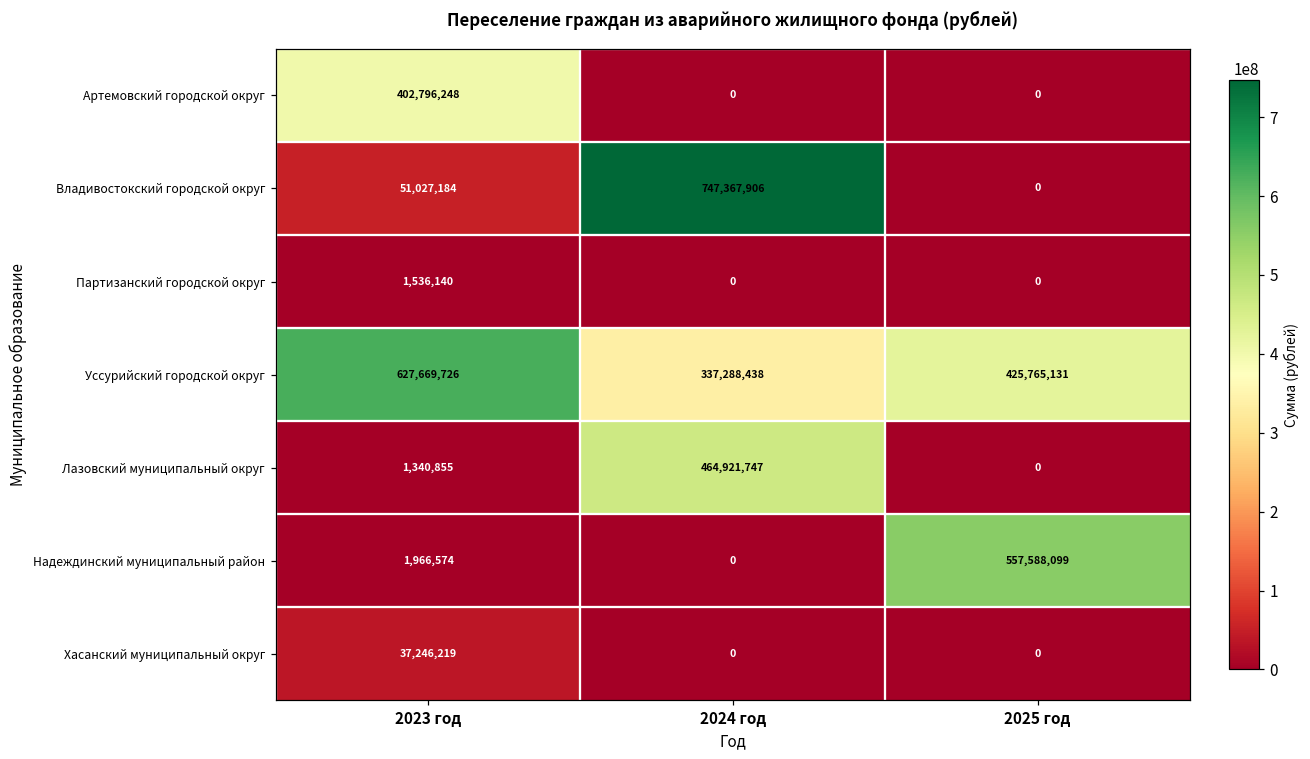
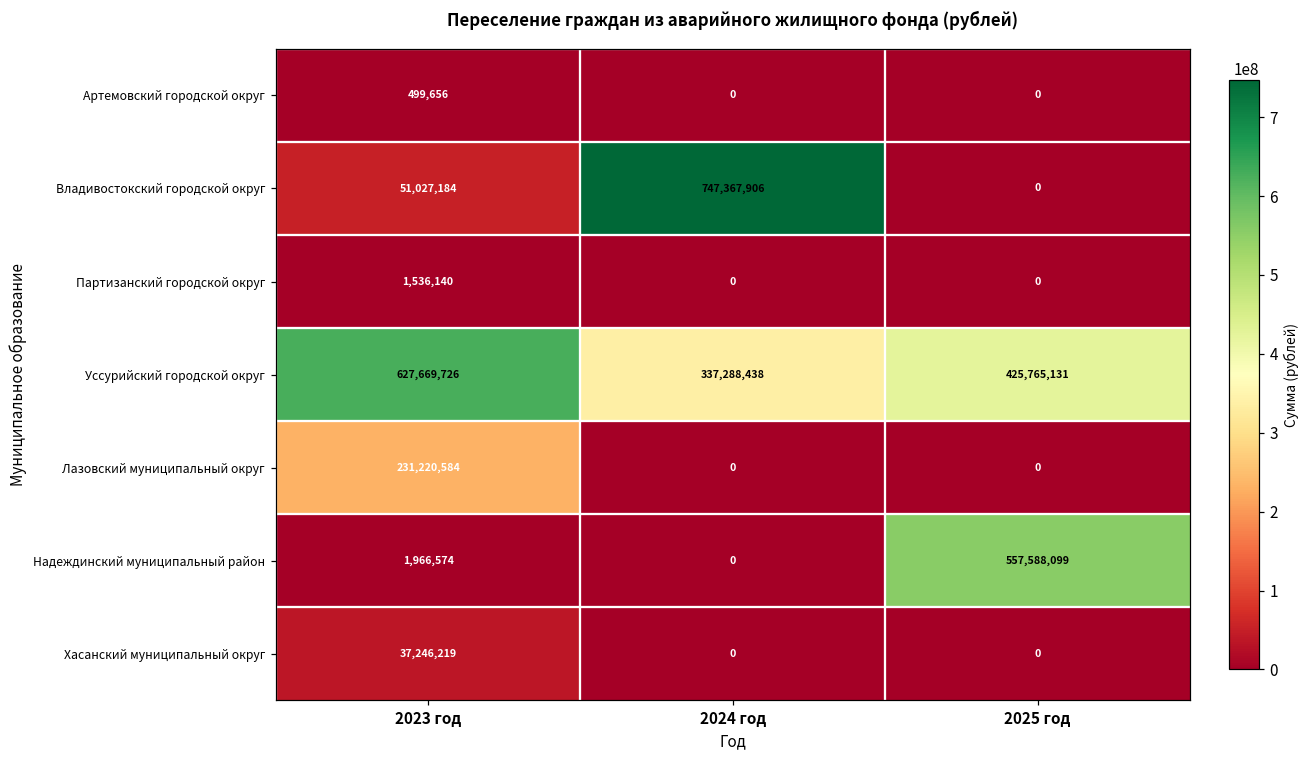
  {
    "Артемовский городской округ": {
-     "2023 год": "402,796,248",
+     "2023 год": "499,656",
      "2024 год": "0",
      "2025 год": "0"
    },
    "Владивостокский городской округ": {
      "2023 год": "51,027,184",
      "2024 год": "747,367,906",
      "2025 год": "0"
    },
    "Партизанский городской округ": {
      "2023 год": "1,536,140",
      "2024 год": "0",
      "2025 год": "0"
    },
    "Уссурийский городской округ": {
      "2023 год": "627,669,726",
      "2024 год": "337,288,438",
      "2025 год": "425,765,131"
    },
    "Лазовский муниципальный округ": {
-     "2023 год": "1,340,855",
-     "2024 год": "464,921,747",
+     "2023 год": "231,220,584",
+     "2024 год": "0",
      "2025 год": "0"
    },
    "Надеждинский муниципальный район": {
      "2023 год": "1,966,574",
      "2024 год": "0",
      "2025 год": "557,588,099"
    },
    "Хасанский муниципальный округ": {
      "2023 год": "37,246,219",
      "2024 год": "0",
      "2025 год": "0"
    }
  }
